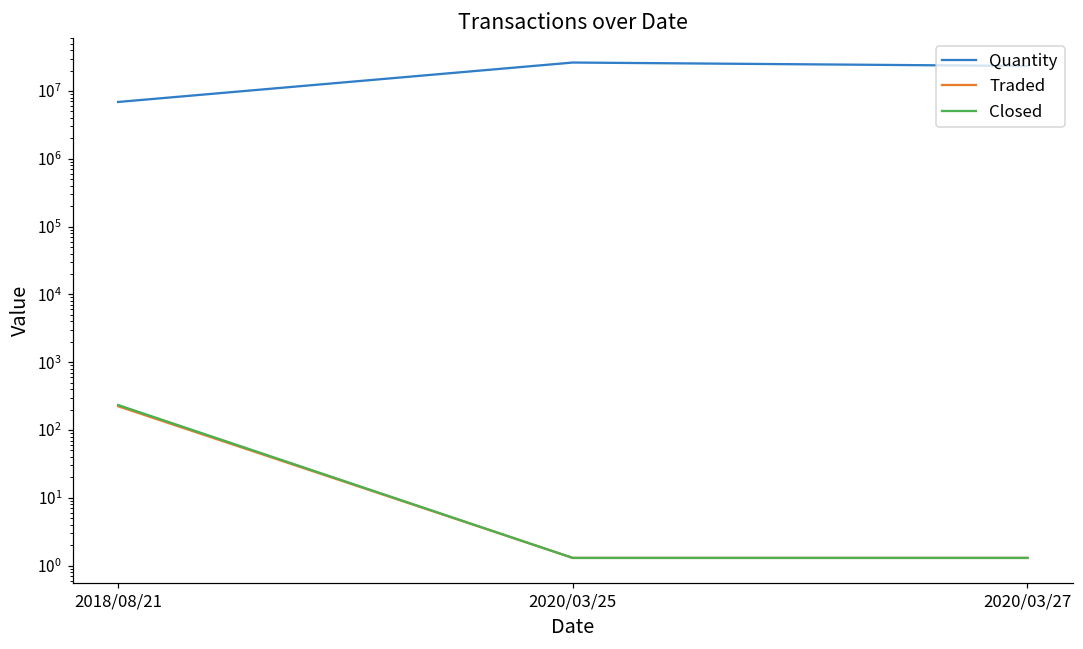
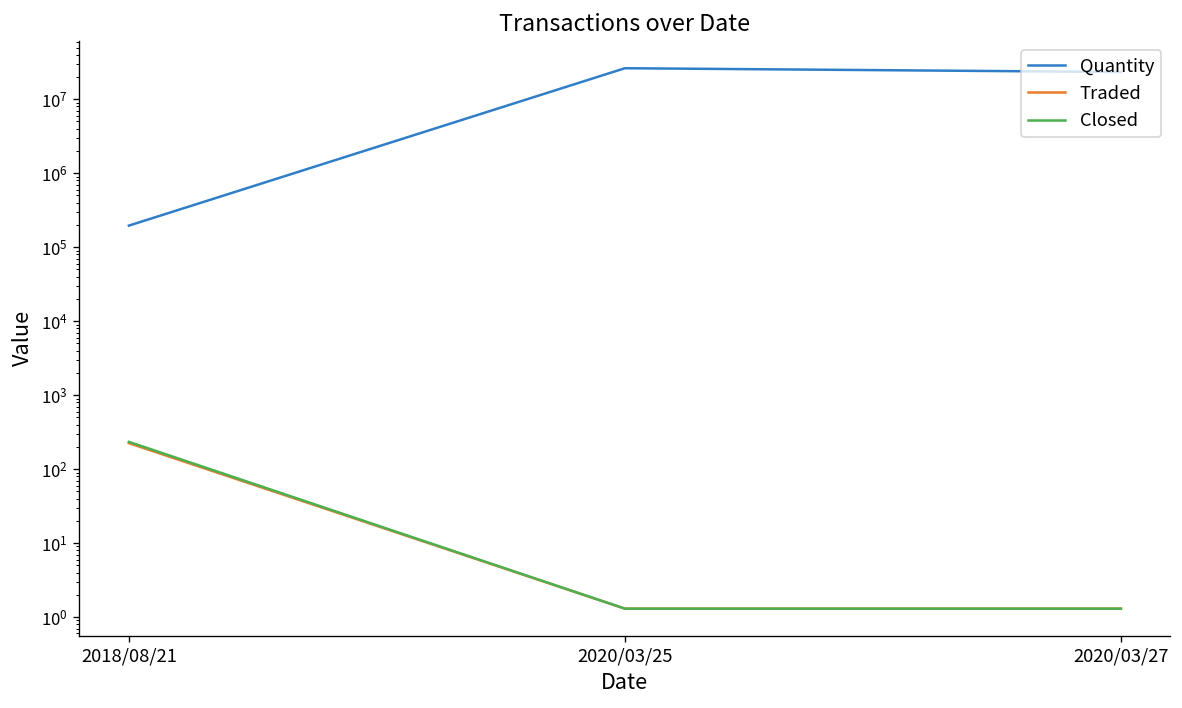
  {
    "Quantity": {
-     "2018/08/21": 7000000,
+     "2018/08/21": 200000,
      "2020/03/25": 26000000
    }
  }
